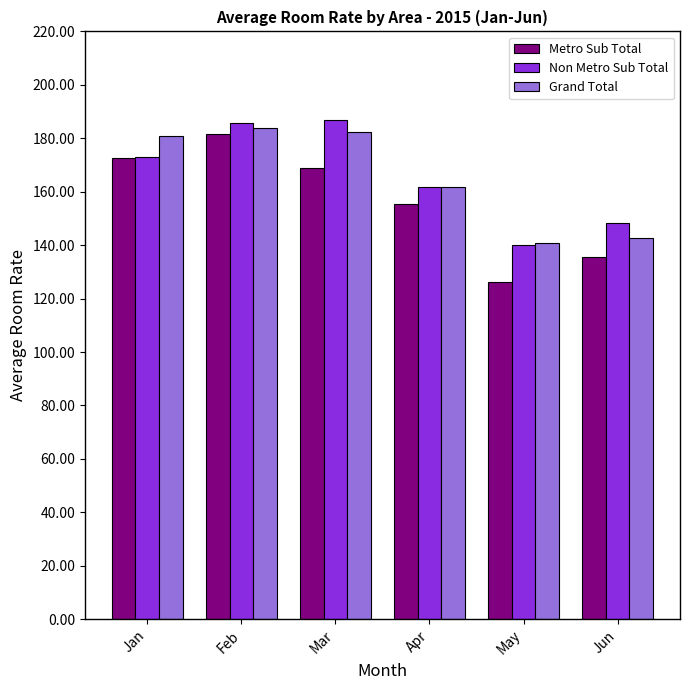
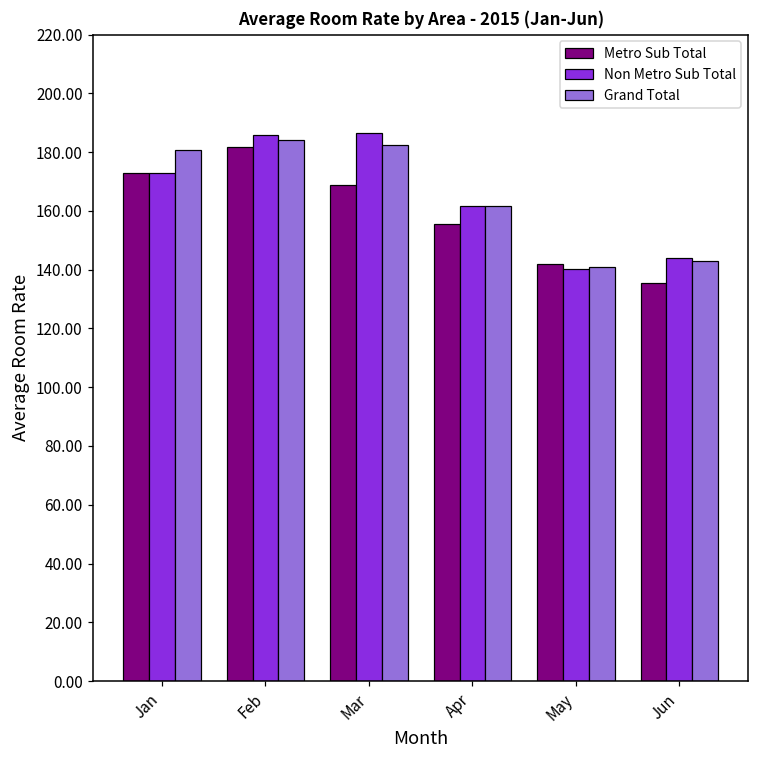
  {
    "Metro Sub Total": {
      "Jan": 173,
      "Feb": 182,
      "Mar": 169,
      "Apr": 155,
-     "May": 126,
+     "May": 142,
      "Jun": 136
    },
    "Non Metro Sub Total": {
      "Jan": 173,
      "Feb": 186,
      "Mar": 187,
      "Apr": 162,
      "May": 140,
-     "Jun": 148
+     "Jun": 144
    },
    "Grand Total": {
      "Jan": 181,
      "Feb": 184,
      "Mar": 183,
      "Apr": 162,
      "May": 141,
      "Jun": 143
    }
  }
